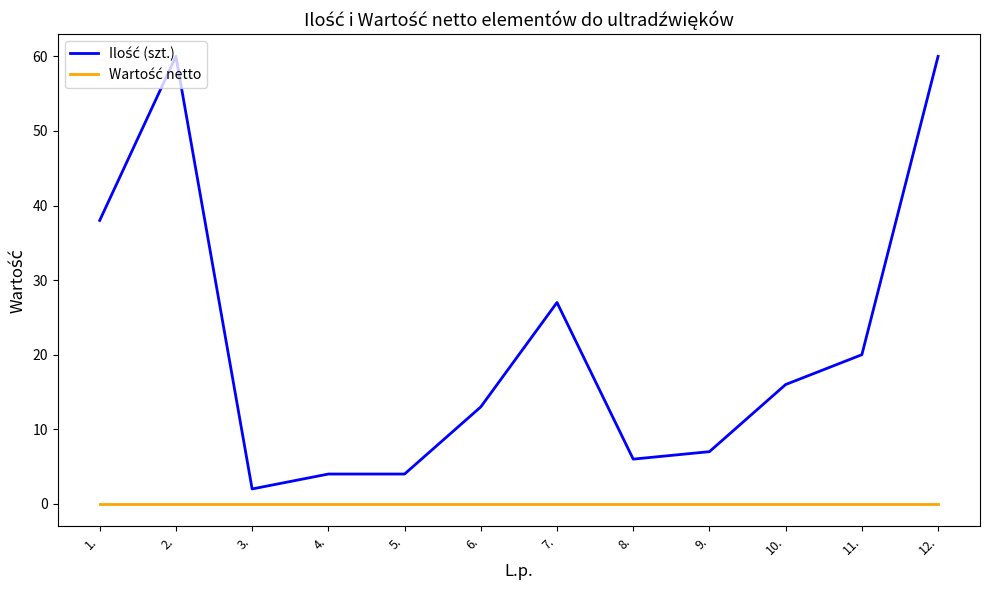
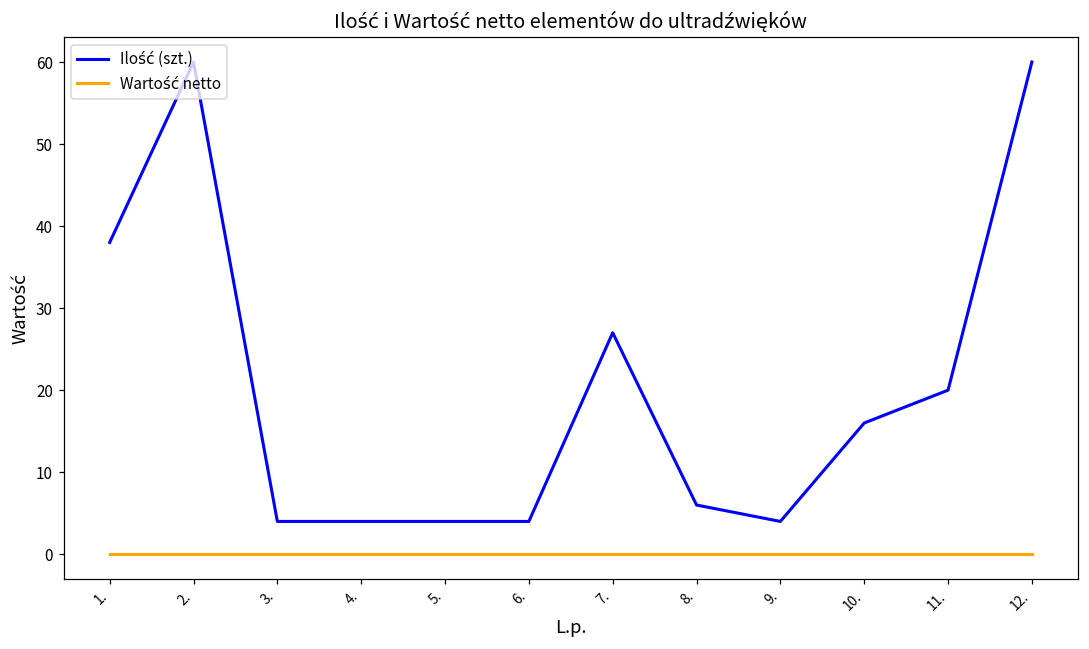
  {
    "Ilość (szt.)": {
      "1.": 38,
-     "3.": 2,
+     "3.": 4,
      "4.": 4,
      "5.": 4,
-     "6.": 13,
+     "6.": 4,
      "7.": 27,
      "8.": 6,
-     "9.": 7,
+     "9.": 4,
      "10.": 16,
      "11.": 20,
      "12.": 60
    },
    "Wartość netto": {
      "1.": 0,
      "2.": 0,
      "3.": 0,
      "4.": 0,
      "5.": 0,
      "6.": 0,
      "7.": 0,
      "8.": 0,
      "9.": 0,
      "10.": 0,
      "11.": 0,
      "12.": 0
    }
  }
